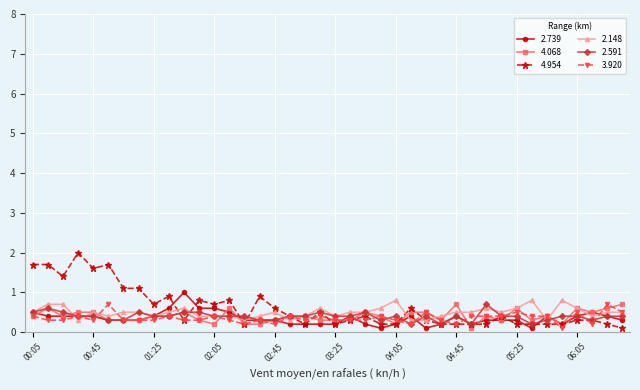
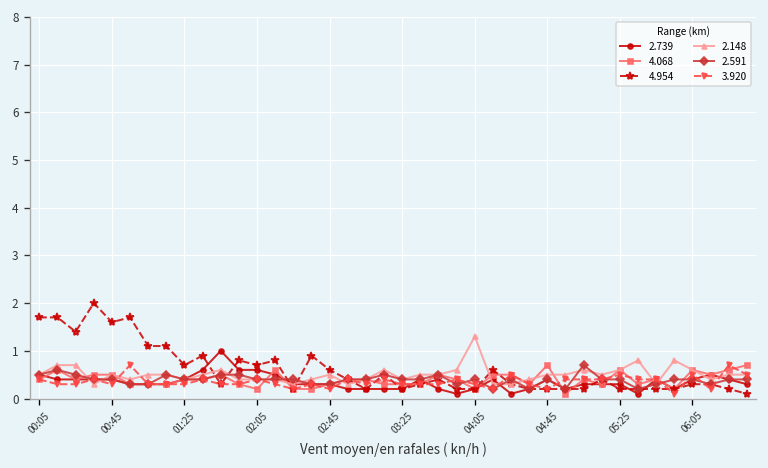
  {
    "2.148": {
      "02:45": 0.5,
-     "04:05": 0.8,
+     "04:05": 1.3,
      "04:45": 0.5
    }
  }
